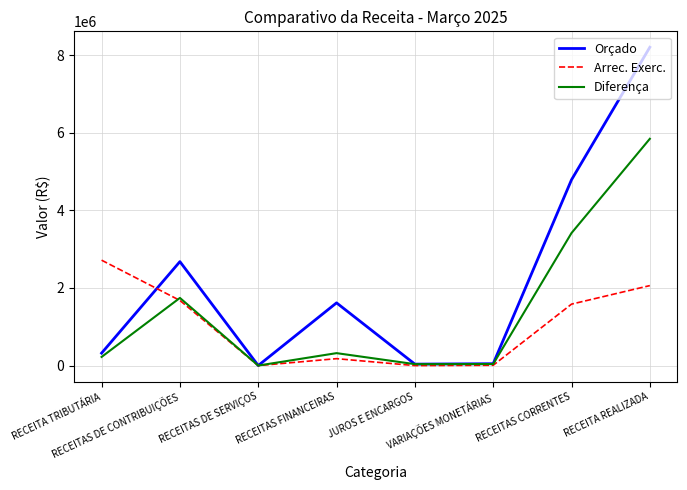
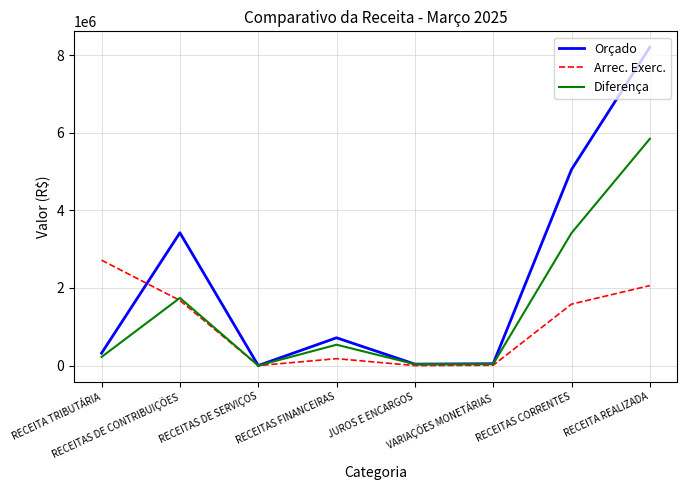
  {
    "Orçado": {
      "RECEITA TRIBUTÁRIA": 300000,
-     "RECEITAS DE CONTRIBUIÇÕES": 2700000,
-     "RECEITAS FINANCEIRAS": 1600000,
-     "RECEITAS CORRENTES": 4800000
+     "RECEITAS DE CONTRIBUIÇÕES": 3400000,
+     "RECEITAS FINANCEIRAS": 700000,
+     "RECEITAS CORRENTES": 5100000
    },
    "Arrec. Exerc.": {
      "RECEITA TRIBUTÁRIA": 2700000,
      "RECEITAS FINANCEIRAS": 200000,
      "RECEITAS CORRENTES": 1600000,
      "RECEITA REALIZADA": 2100000
    },
    "Diferença": {
      "RECEITA TRIBUTÁRIA": 200000,
-     "RECEITAS FINANCEIRAS": 300000,
+     "RECEITAS FINANCEIRAS": 500000,
      "RECEITAS CORRENTES": 3400000,
      "RECEITA REALIZADA": 5800000
    }
  }
